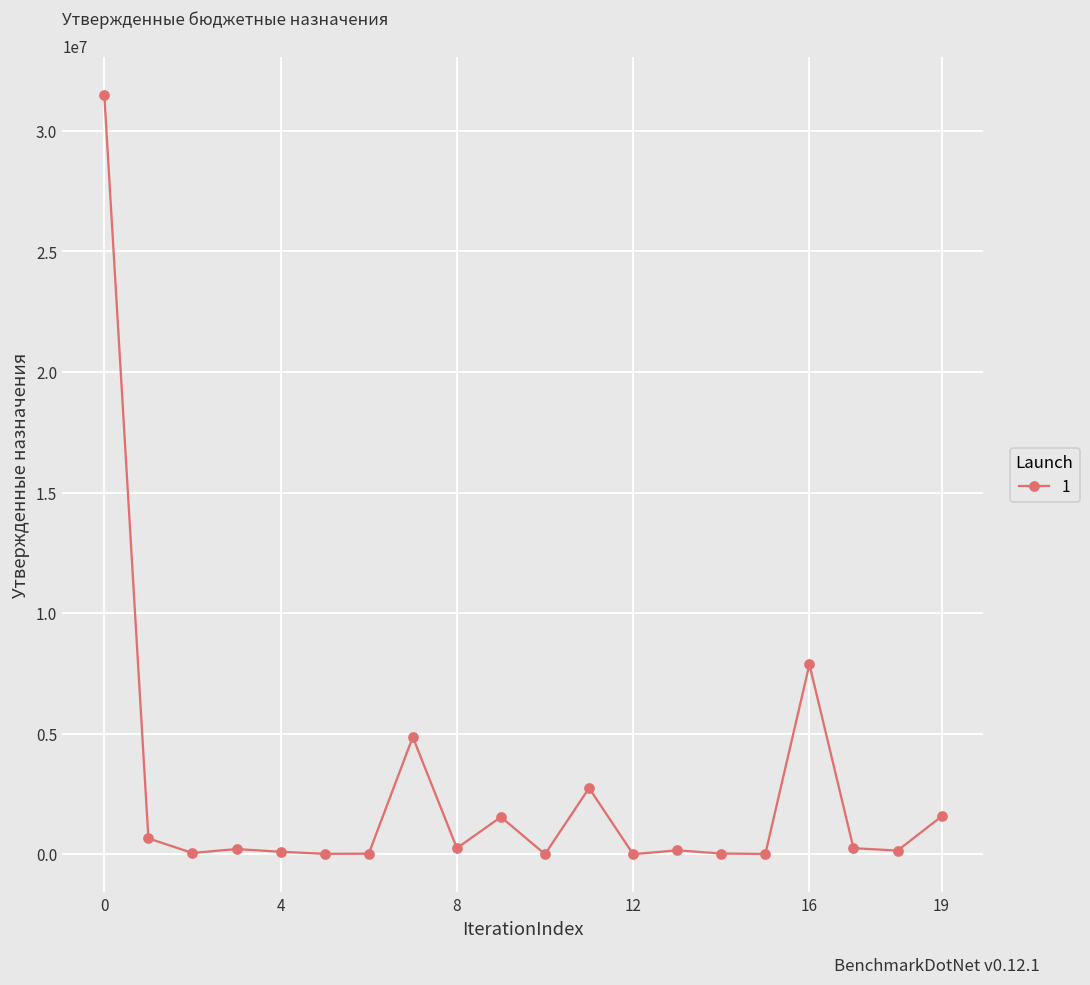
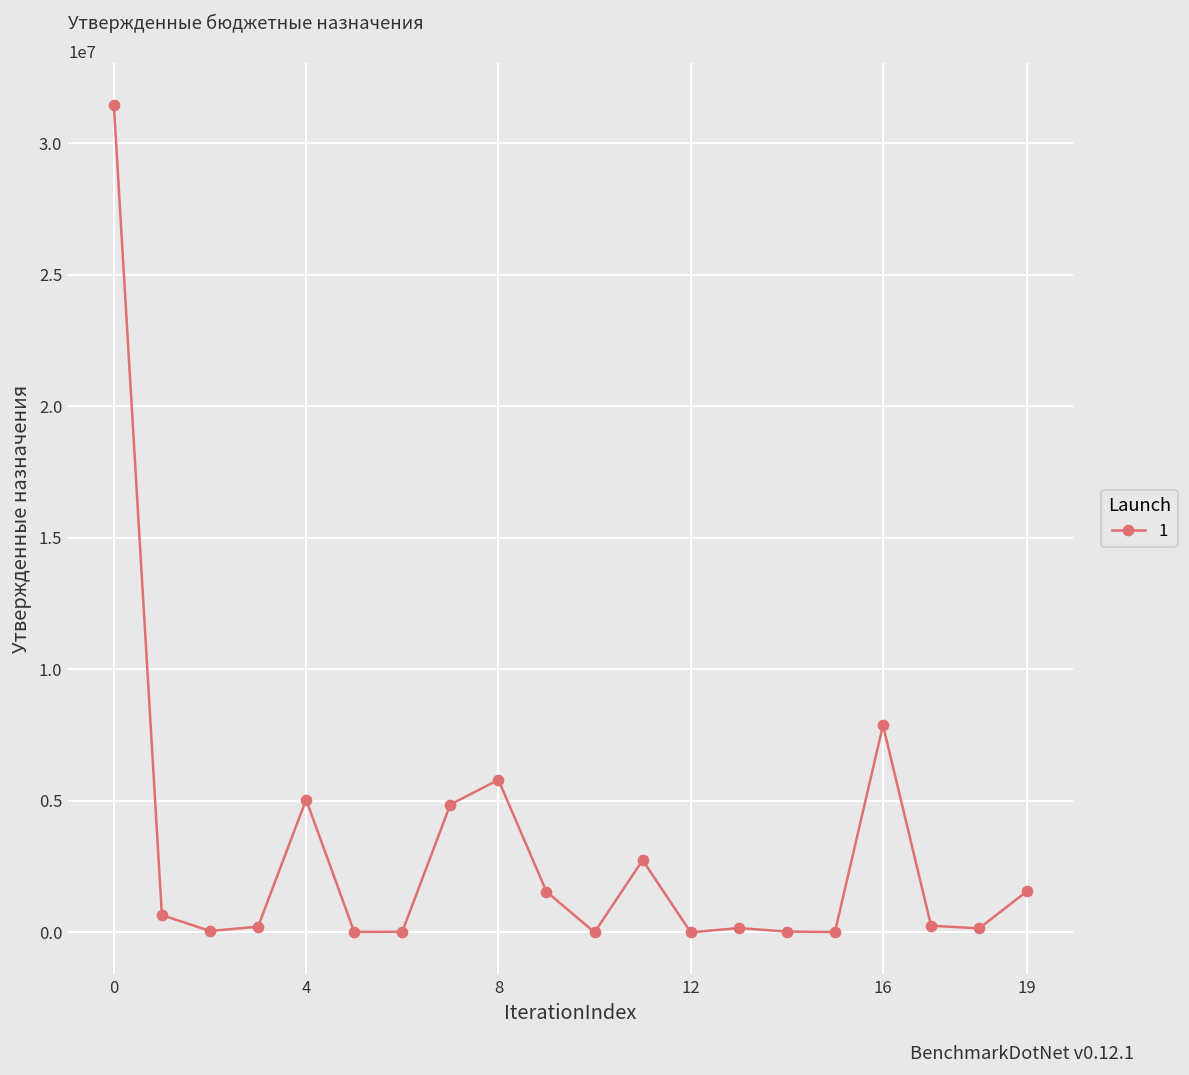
  {
    "0": 31500000,
-   "4": 100000,
-   "8": 300000,
+   "4": 5000000,
+   "8": 5800000,
    "12": 0,
    "16": 7900000,
    "19": 1600000
  }
